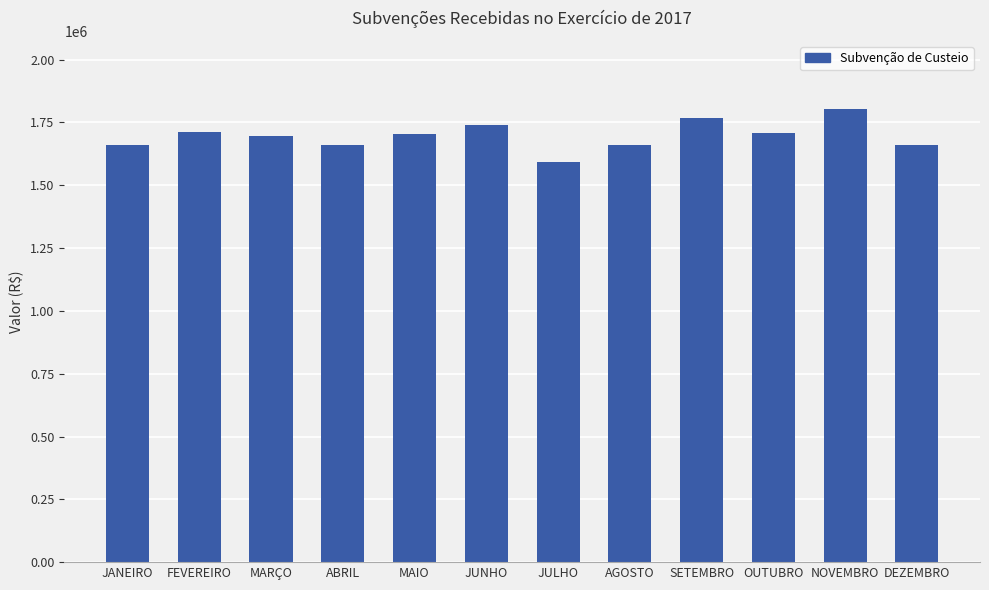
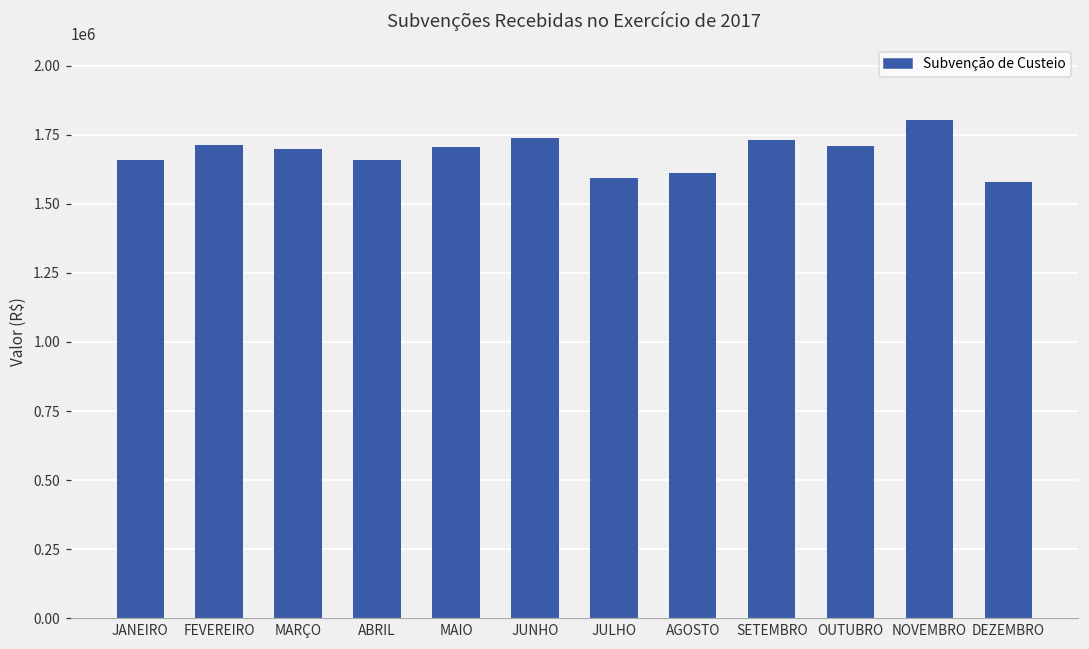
  {
    "JANEIRO": 1660000,
    "FEVEREIRO": 1710000,
    "MARÇO": 1700000,
    "ABRIL": 1660000,
    "MAIO": 1700000,
    "JUNHO": 1740000,
    "JULHO": 1590000,
-   "AGOSTO": 1660000,
-   "SETEMBRO": 1770000,
+   "AGOSTO": 1610000,
+   "SETEMBRO": 1730000,
    "OUTUBRO": 1710000,
    "NOVEMBRO": 1800000,
-   "DEZEMBRO": 1660000
+   "DEZEMBRO": 1580000
  }
